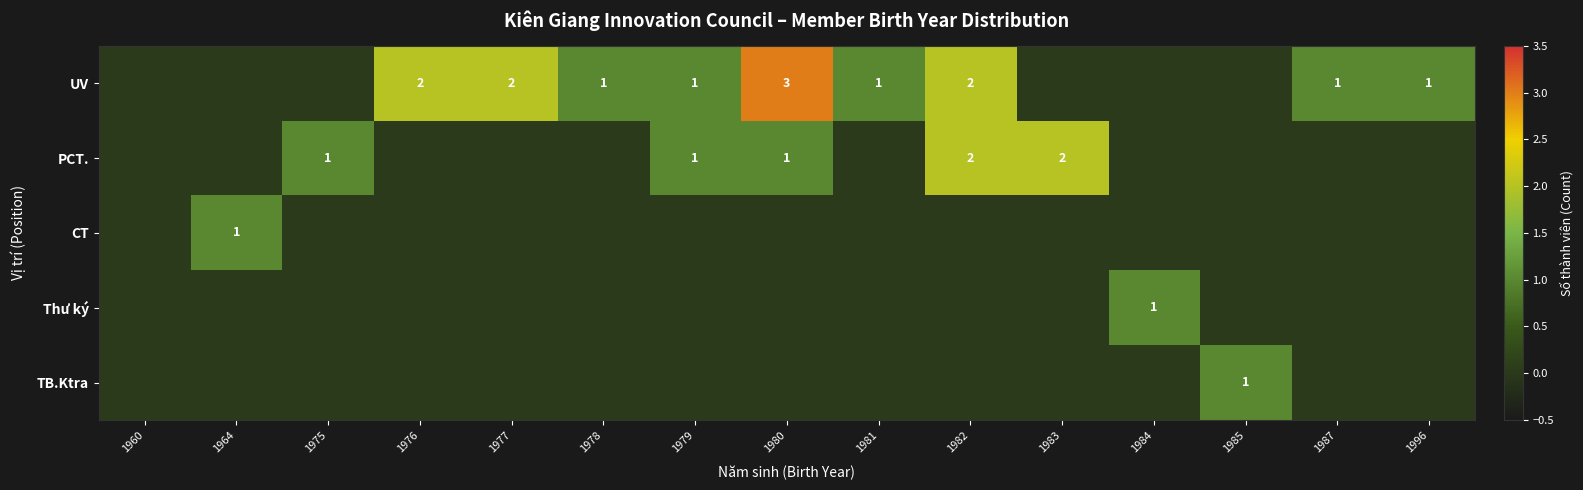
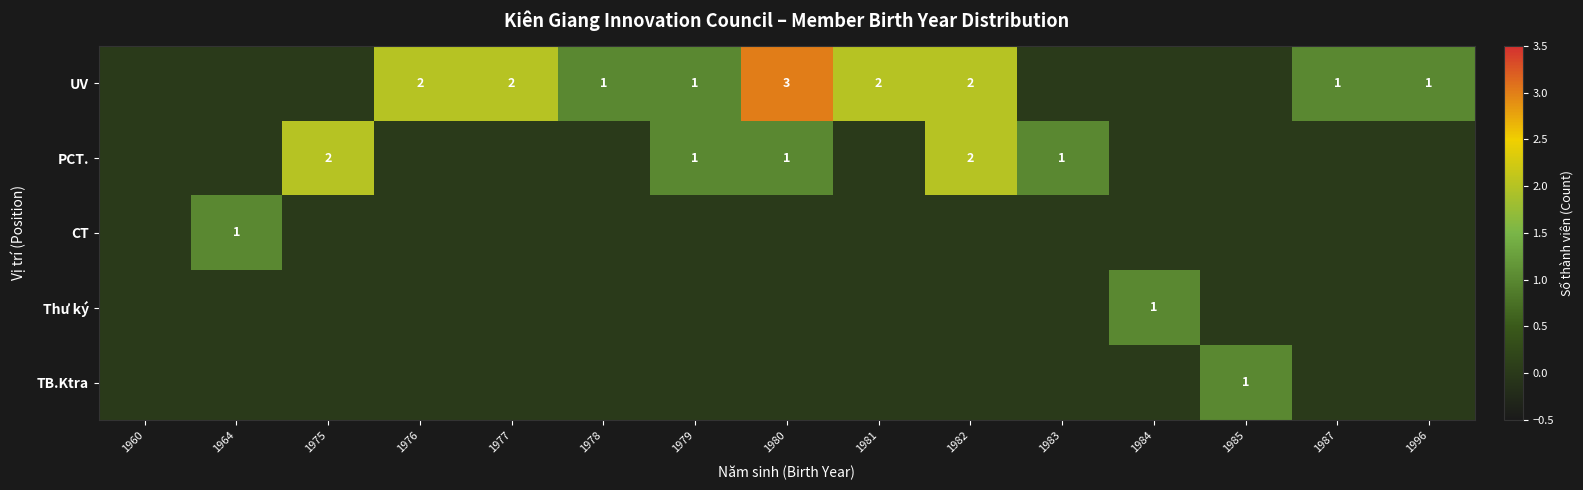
  {
    "UV": {
      "1976": 2,
      "1977": 2,
      "1978": 1,
      "1979": 1,
      "1980": 3,
-     "1981": 1,
+     "1981": 2,
      "1982": 2,
      "1987": 1,
      "1996": 1
    },
    "PCT.": {
-     "1975": 1,
+     "1975": 2,
      "1979": 1,
      "1980": 1,
      "1982": 2,
-     "1983": 2
+     "1983": 1
    },
    "CT": {
      "1964": 1
    },
    "Thư ký": {
      "1984": 1
    },
    "TB.Ktra": {
      "1985": 1
    }
  }
